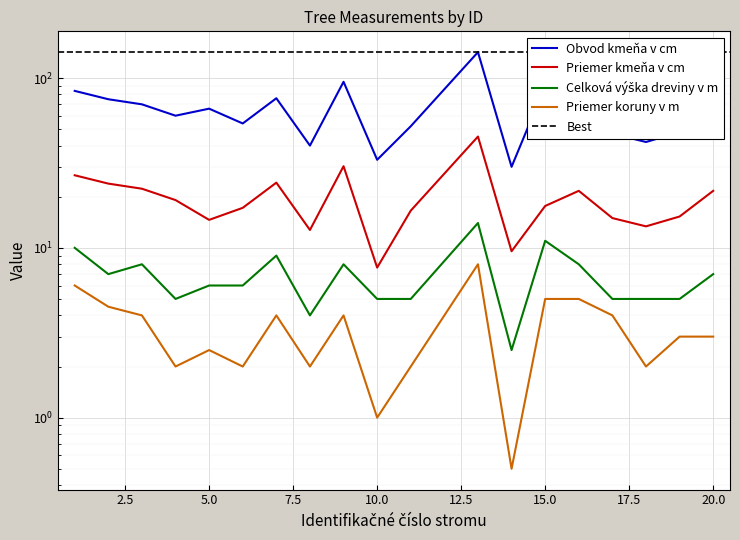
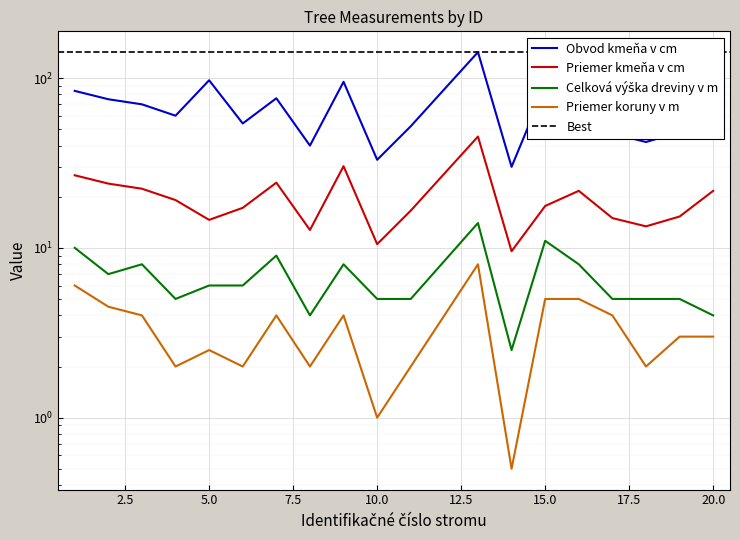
  {
    "Obvod kmeňa v cm": {
-     "5.0": 66,
+     "5.0": 100,
      "10.0": 33
    },
    "Priemer kmeňa v cm": {
      "5.0": 15,
-     "10.0": 8,
+     "10.0": 11,
      "15.0": 18,
      "20.0": 22
    },
    "Celková výška dreviny v m": {
      "5.0": 6,
      "10.0": 5,
      "15.0": 11,
-     "20.0": 7
+     "20.0": 4
    },
    "Priemer koruny v m": {
      "5.0": 2.5,
      "10.0": 1,
      "15.0": 5,
      "20.0": 3
    }
  }
